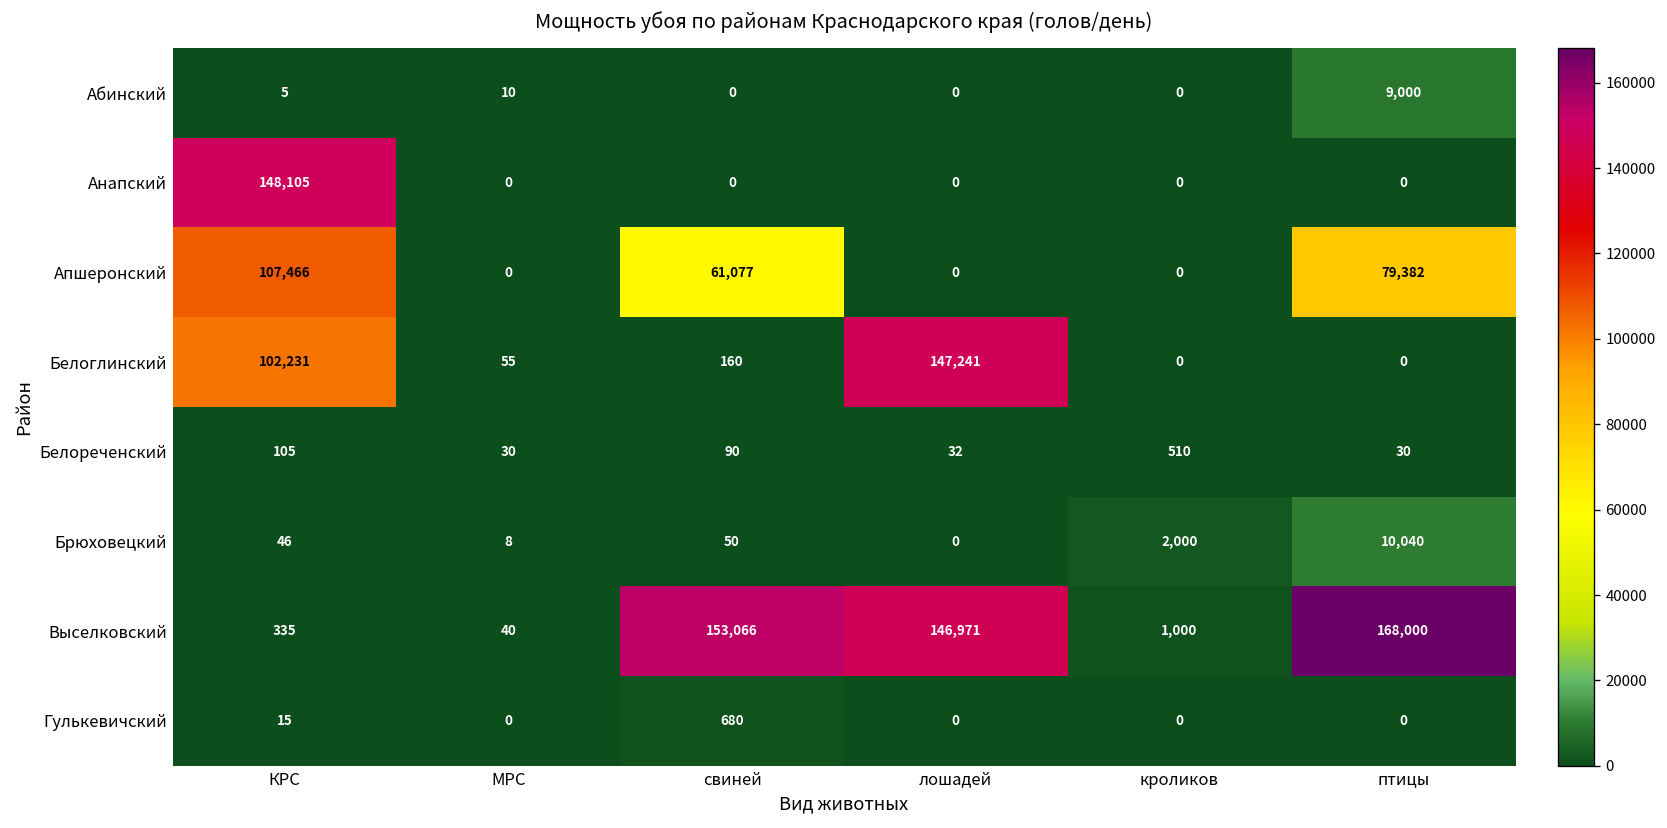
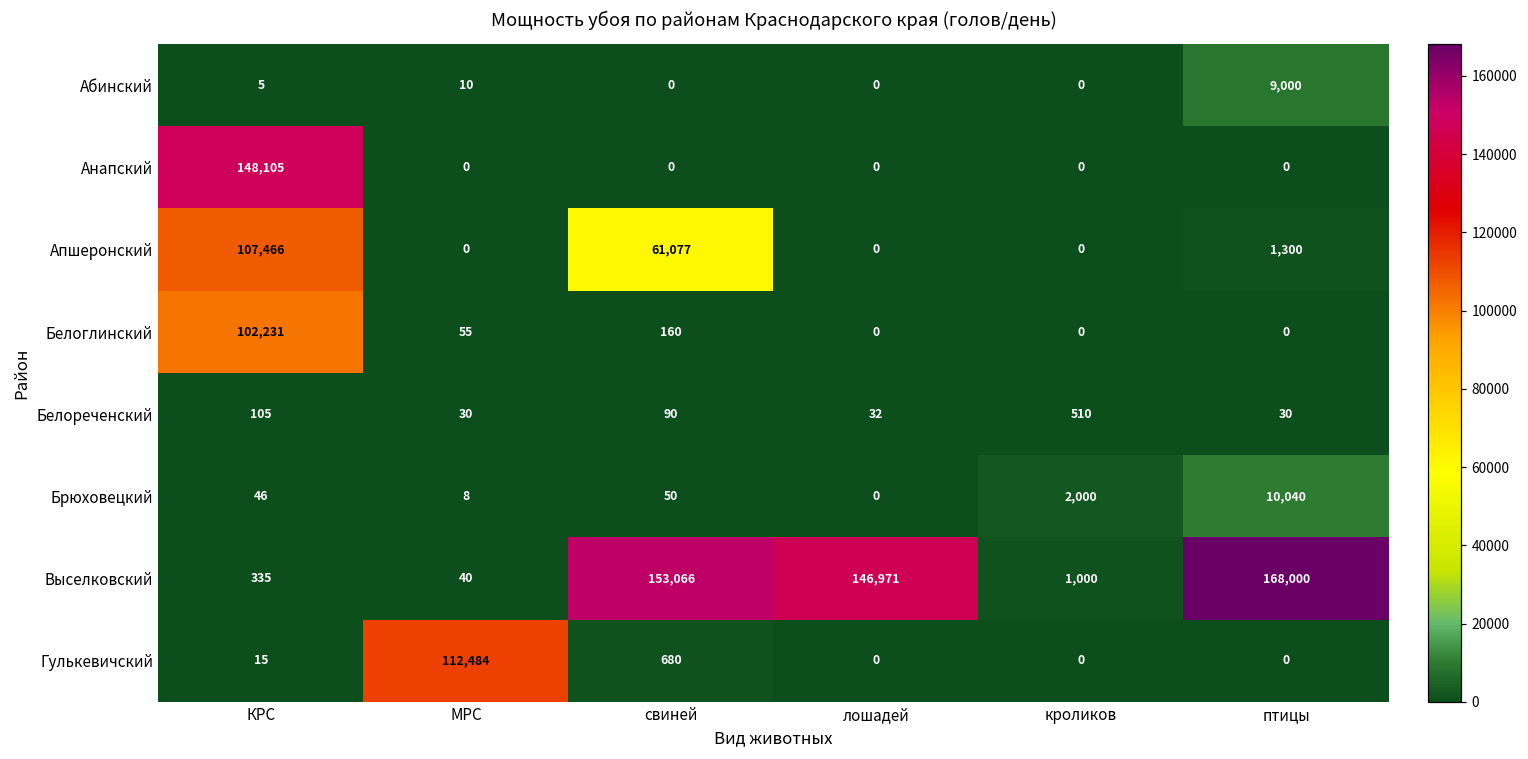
  {
    "Абинский": {
      "КРС": "5",
      "МРС": "10",
      "свиней": "0",
      "лошадей": "0",
      "кроликов": "0",
      "птицы": "9,000"
    },
    "Анапский": {
      "КРС": "148,105",
      "МРС": "0",
      "свиней": "0",
      "лошадей": "0",
      "кроликов": "0",
      "птицы": "0"
    },
    "Апшеронский": {
      "КРС": "107,466",
      "МРС": "0",
      "свиней": "61,077",
      "лошадей": "0",
      "кроликов": "0",
-     "птицы": "79,382"
+     "птицы": "1,300"
    },
    "Белоглинский": {
      "КРС": "102,231",
      "МРС": "55",
      "свиней": "160",
-     "лошадей": "147,241",
+     "лошадей": "0",
      "кроликов": "0",
      "птицы": "0"
    },
    "Белореченский": {
      "КРС": "105",
      "МРС": "30",
      "свиней": "90",
      "лошадей": "32",
      "кроликов": "510",
      "птицы": "30"
    },
    "Брюховецкий": {
      "КРС": "46",
      "МРС": "8",
      "свиней": "50",
      "лошадей": "0",
      "кроликов": "2,000",
      "птицы": "10,040"
    },
    "Выселковский": {
      "КРС": "335",
      "МРС": "40",
      "свиней": "153,066",
      "лошадей": "146,971",
      "кроликов": "1,000",
      "птицы": "168,000"
    },
    "Гулькевичский": {
      "КРС": "15",
-     "МРС": "0",
+     "МРС": "112,484",
      "свиней": "680",
      "лошадей": "0",
      "кроликов": "0",
      "птицы": "0"
    }
  }
